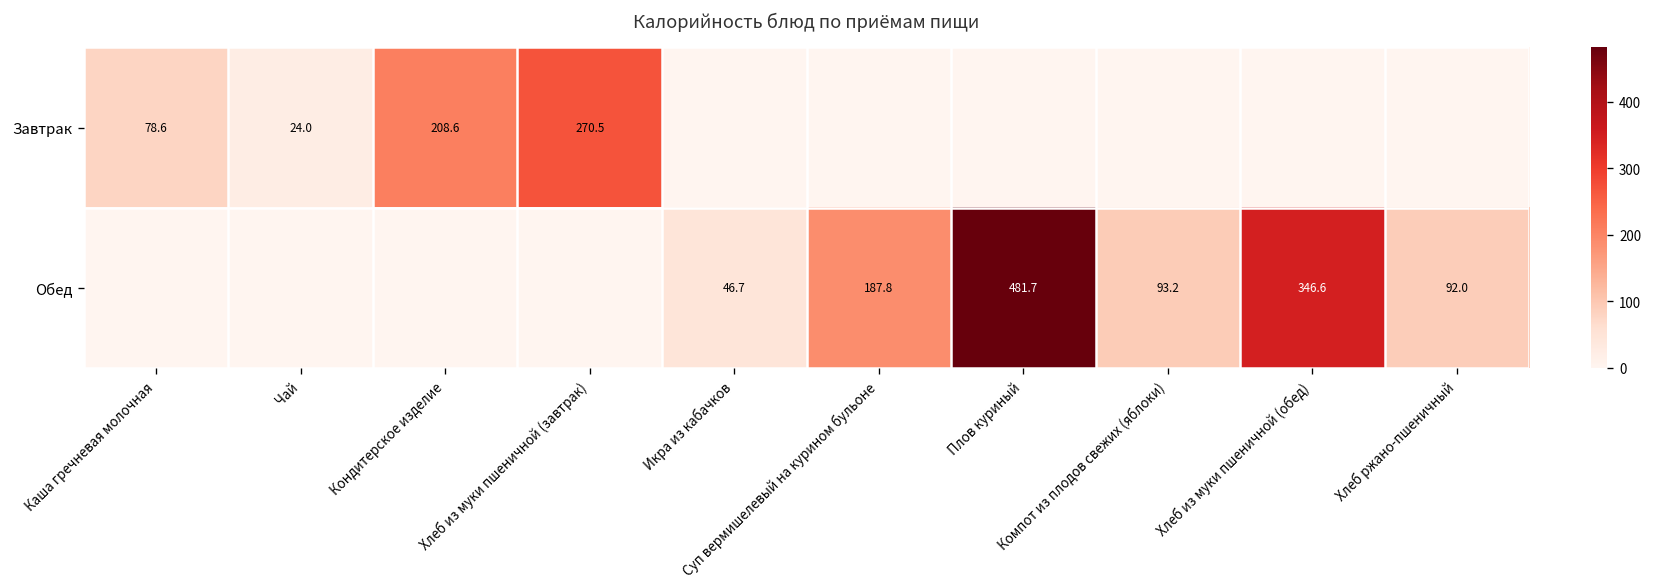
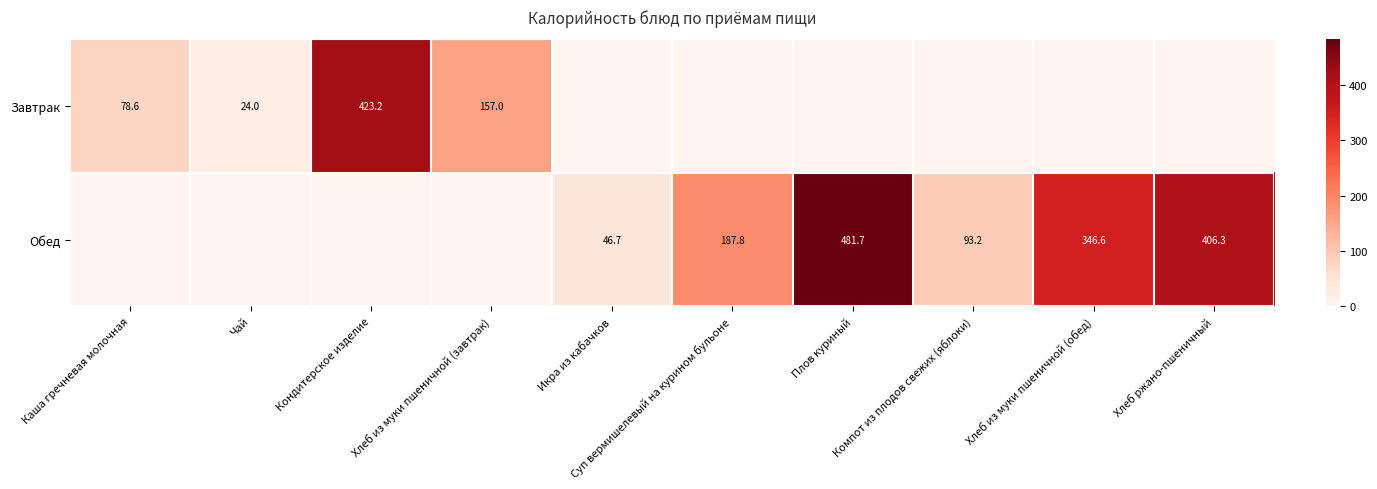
  {
    "Завтрак": {
      "Каша гречневая молочная": 78.6,
      "Чай": 24.0,
-     "Кондитерское изделие": 208.6,
-     "Хлеб из муки пшеничной (завтрак)": 270.5
+     "Кондитерское изделие": 423.2,
+     "Хлеб из муки пшеничной (завтрак)": 157.0
    },
    "Обед": {
      "Икра из кабачков": 46.7,
      "Суп вермишелевый на курином бульоне": 187.8,
      "Плов куриный": 481.7,
      "Компот из плодов свежих (яблоки)": 93.2,
      "Хлеб из муки пшеничной (обед)": 346.6,
-     "Хлеб ржано-пшеничный": 92.0
+     "Хлеб ржано-пшеничный": 406.3
    }
  }
